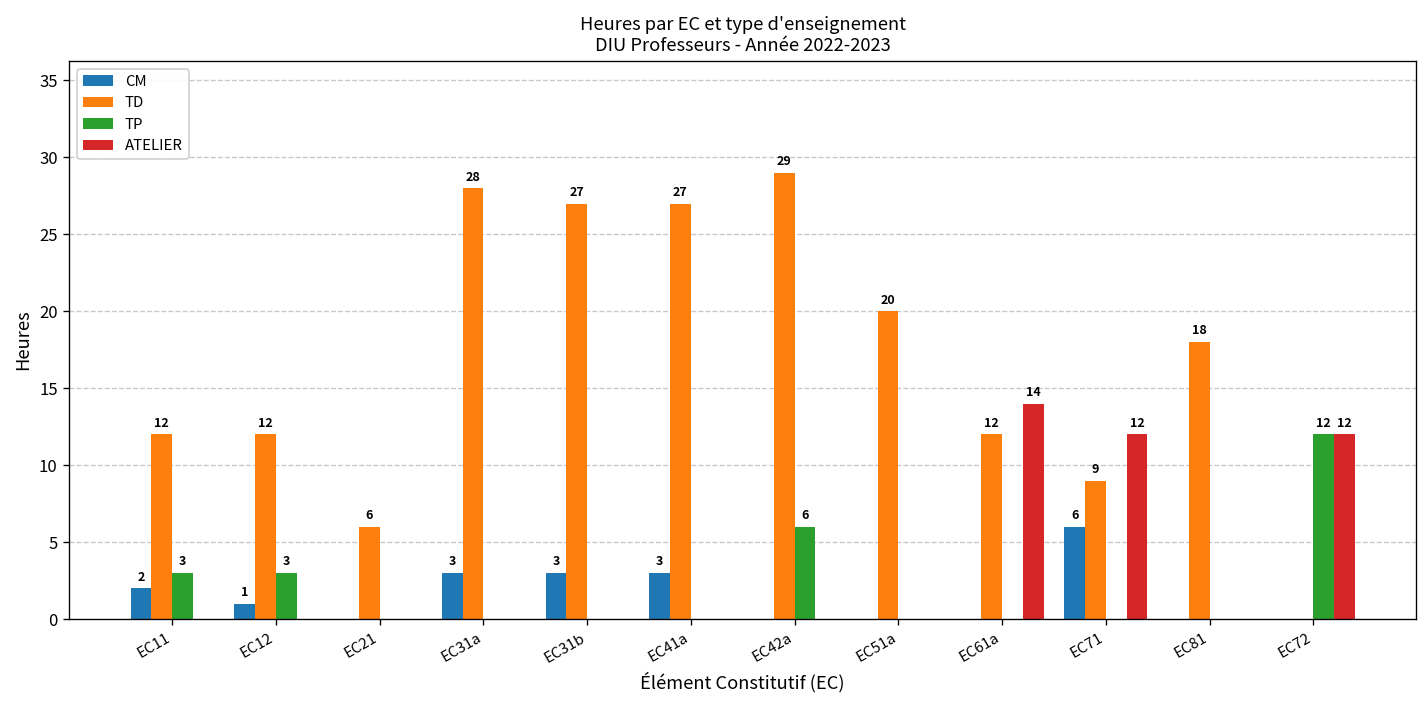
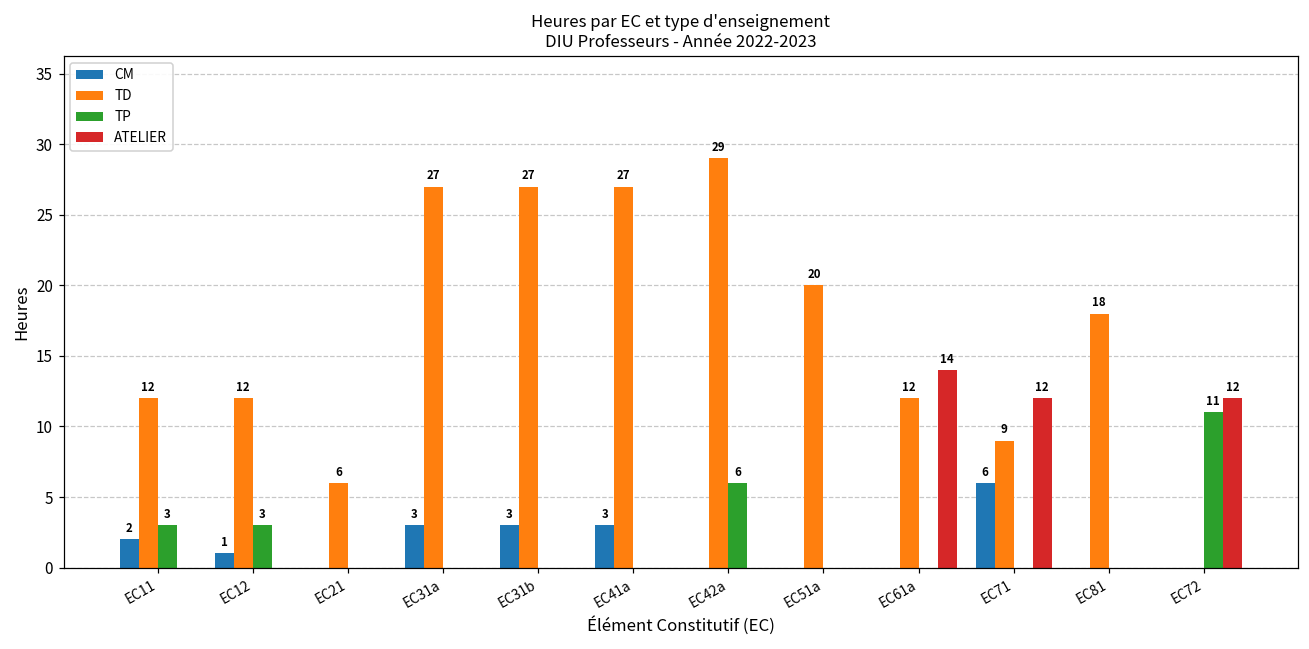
  {
    "CM": {
      "EC11": 2,
      "EC12": 1,
      "EC31a": 3,
      "EC31b": 3,
      "EC41a": 3,
      "EC71": 6
    },
    "TD": {
      "EC11": 12,
      "EC12": 12,
      "EC21": 6,
-     "EC31a": 28,
+     "EC31a": 27,
      "EC31b": 27,
      "EC41a": 27,
      "EC42a": 29,
      "EC51a": 20,
      "EC61a": 12,
      "EC71": 9,
      "EC81": 18
    },
    "TP": {
      "EC11": 3,
      "EC12": 3,
      "EC42a": 6,
-     "EC72": 12
+     "EC72": 11
    },
    "ATELIER": {
      "EC61a": 14,
      "EC71": 12,
      "EC72": 12
    }
  }
